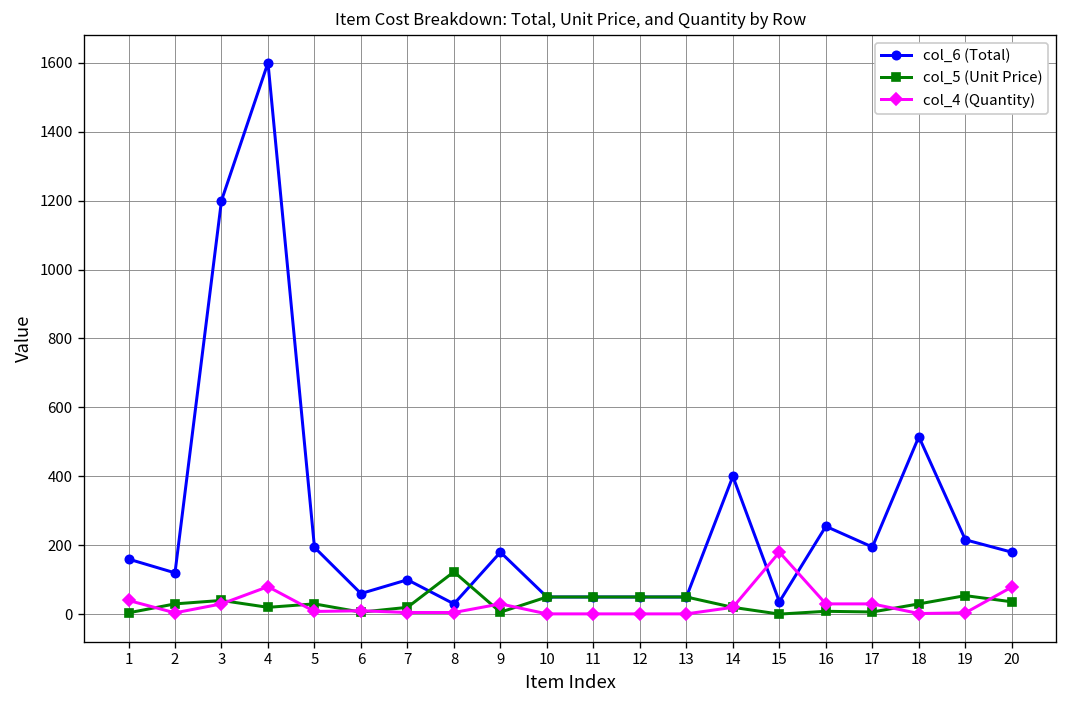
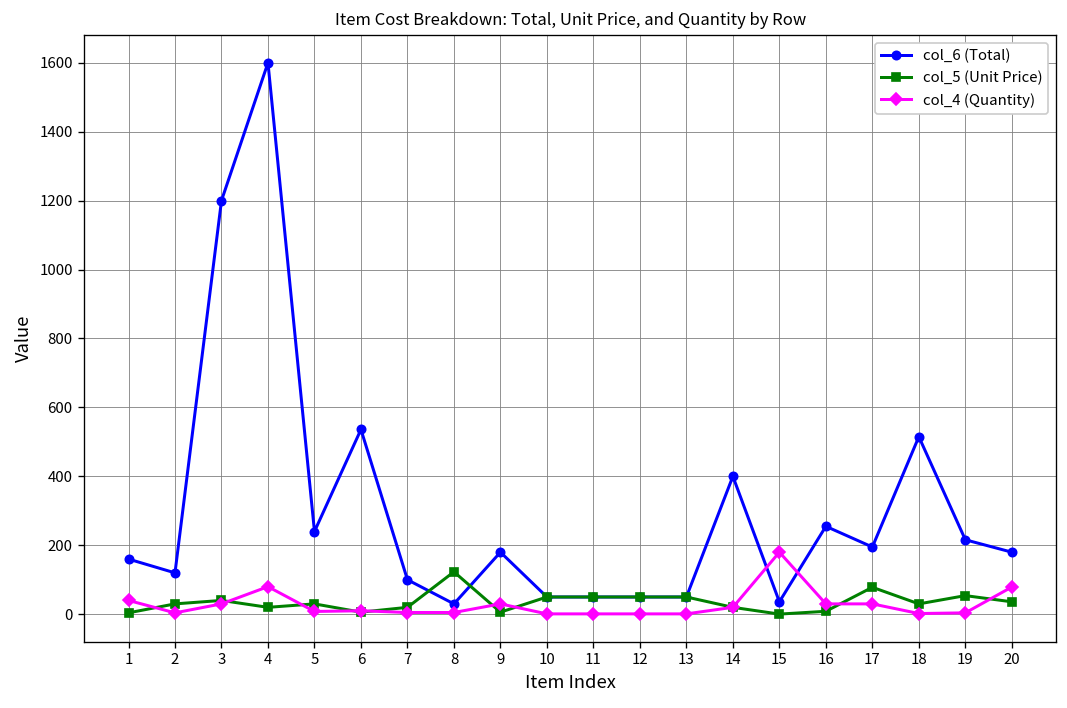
  {
    "col_6 (Total)": {
      "1": 160,
      "2": 120,
      "3": 1200,
      "4": 1600,
-     "5": 190,
-     "6": 60,
+     "5": 240,
+     "6": 540,
      "7": 100,
      "8": 30,
      "9": 180,
      "14": 400,
      "15": 40,
      "16": 260,
      "17": 200,
      "18": 520,
      "19": 220,
      "20": 180
    },
    "col_5 (Unit Price)": {
      "1": 0,
      "2": 30,
      "3": 40,
      "4": 20,
      "5": 30,
      "7": 20,
      "8": 120,
      "9": 10,
      "15": 0,
      "16": 10,
-     "17": 10,
+     "17": 80,
      "18": 30,
      "19": 50,
      "20": 40
    },
    "col_4 (Quantity)": {
      "1": 40,
      "2": 0,
      "3": 30,
      "4": 80,
      "5": 10,
      "7": 10,
      "8": 10,
      "9": 30,
      "10": 0,
      "11": 0,
      "12": 0,
      "13": 0,
      "15": 180,
      "16": 30,
      "17": 30,
      "18": 0,
      "19": 0,
      "20": 80
    }
  }
